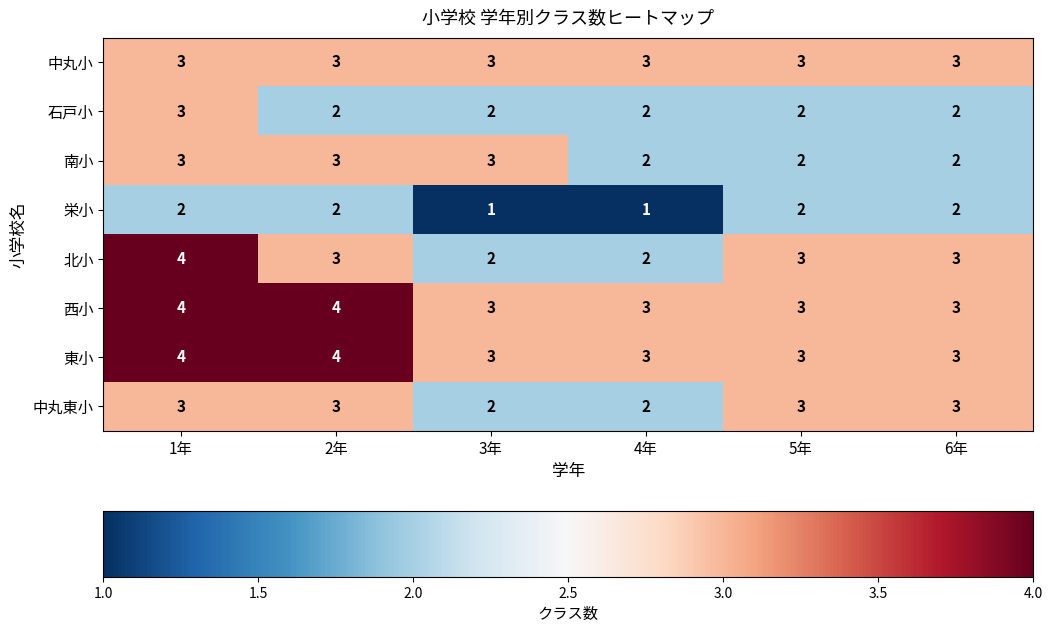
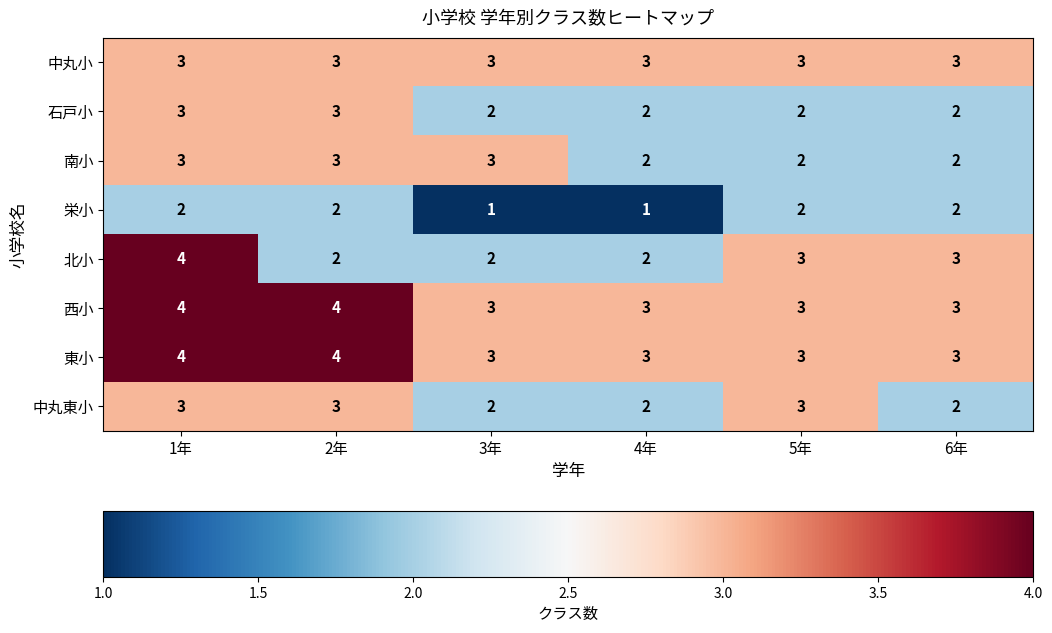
  {
    "中丸小": {
      "1年": 3,
      "2年": 3,
      "3年": 3,
      "4年": 3,
      "5年": 3,
      "6年": 3
    },
    "石戸小": {
      "1年": 3,
-     "2年": 2,
+     "2年": 3,
      "3年": 2,
      "4年": 2,
      "5年": 2,
      "6年": 2
    },
    "南小": {
      "1年": 3,
      "2年": 3,
      "3年": 3,
      "4年": 2,
      "5年": 2,
      "6年": 2
    },
    "栄小": {
      "1年": 2,
      "2年": 2,
      "3年": 1,
      "4年": 1,
      "5年": 2,
      "6年": 2
    },
    "北小": {
      "1年": 4,
-     "2年": 3,
+     "2年": 2,
      "3年": 2,
      "4年": 2,
      "5年": 3,
      "6年": 3
    },
    "西小": {
      "1年": 4,
      "2年": 4,
      "3年": 3,
      "4年": 3,
      "5年": 3,
      "6年": 3
    },
    "東小": {
      "1年": 4,
      "2年": 4,
      "3年": 3,
      "4年": 3,
      "5年": 3,
      "6年": 3
    },
    "中丸東小": {
      "1年": 3,
      "2年": 3,
      "3年": 2,
      "4年": 2,
      "5年": 3,
-     "6年": 3
+     "6年": 2
    }
  }
